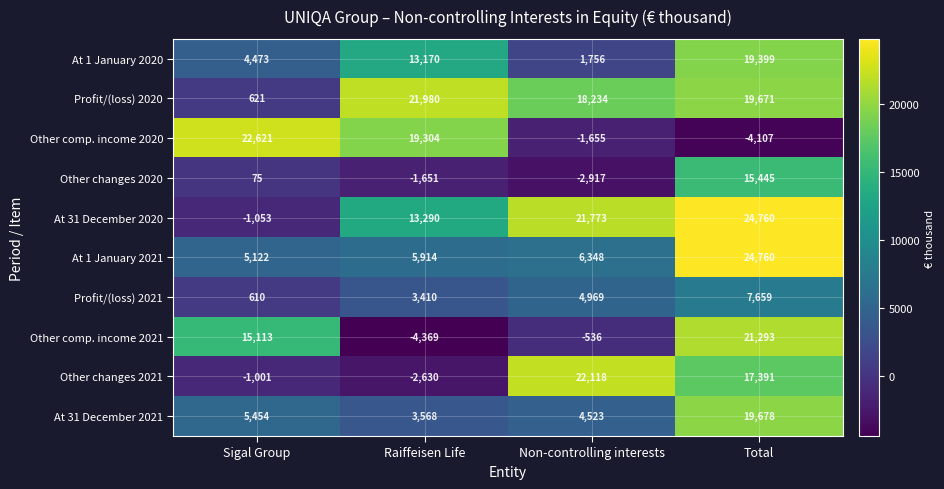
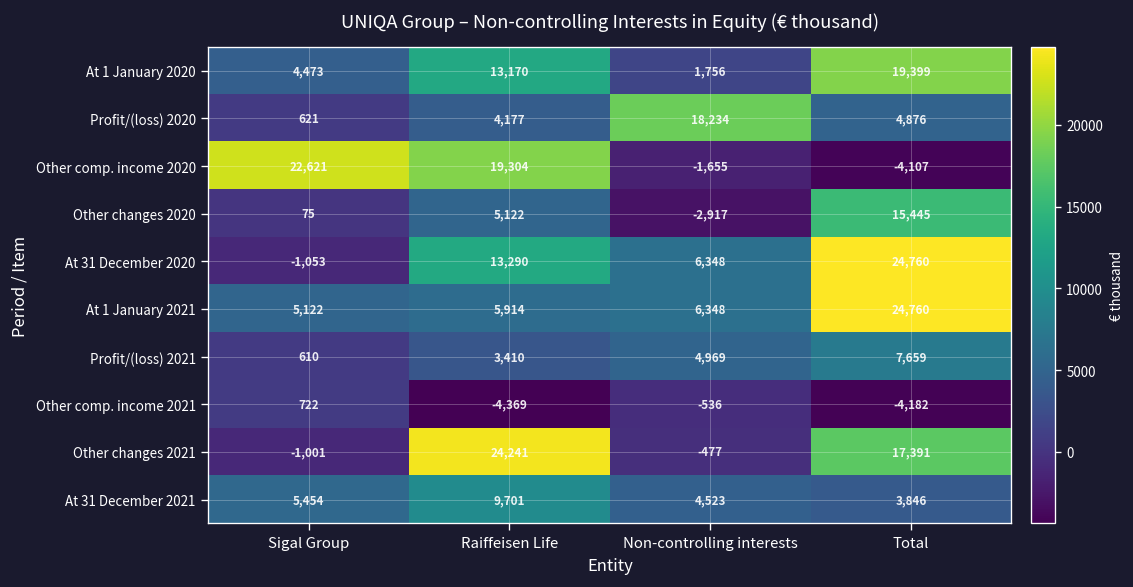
  {
    "At 1 January 2020": {
      "Sigal Group": "4,473",
      "Raiffeisen Life": "13,170",
      "Non-controlling interests": "1,756",
      "Total": "19,399"
    },
    "Profit/(loss) 2020": {
      "Sigal Group": "621",
-     "Raiffeisen Life": "21,980",
+     "Raiffeisen Life": "4,177",
      "Non-controlling interests": "18,234",
-     "Total": "19,671"
+     "Total": "4,876"
    },
    "Other comp. income 2020": {
      "Sigal Group": "22,621",
      "Raiffeisen Life": "19,304",
      "Non-controlling interests": "-1,655",
      "Total": "-4,107"
    },
    "Other changes 2020": {
      "Sigal Group": "75",
-     "Raiffeisen Life": "-1,651",
+     "Raiffeisen Life": "5,122",
      "Non-controlling interests": "-2,917",
      "Total": "15,445"
    },
    "At 31 December 2020": {
      "Sigal Group": "-1,053",
      "Raiffeisen Life": "13,290",
-     "Non-controlling interests": "21,773",
+     "Non-controlling interests": "6,348",
      "Total": "24,760"
    },
    "At 1 January 2021": {
      "Sigal Group": "5,122",
      "Raiffeisen Life": "5,914",
      "Non-controlling interests": "6,348",
      "Total": "24,760"
    },
    "Profit/(loss) 2021": {
      "Sigal Group": "610",
      "Raiffeisen Life": "3,410",
      "Non-controlling interests": "4,969",
      "Total": "7,659"
    },
    "Other comp. income 2021": {
-     "Sigal Group": "15,113",
+     "Sigal Group": "722",
      "Raiffeisen Life": "-4,369",
      "Non-controlling interests": "-536",
-     "Total": "21,293"
+     "Total": "-4,182"
    },
    "Other changes 2021": {
      "Sigal Group": "-1,001",
-     "Raiffeisen Life": "-2,630",
-     "Non-controlling interests": "22,118",
+     "Raiffeisen Life": "24,241",
+     "Non-controlling interests": "-477",
      "Total": "17,391"
    },
    "At 31 December 2021": {
      "Sigal Group": "5,454",
-     "Raiffeisen Life": "3,568",
+     "Raiffeisen Life": "9,701",
      "Non-controlling interests": "4,523",
-     "Total": "19,678"
+     "Total": "3,846"
    }
  }
